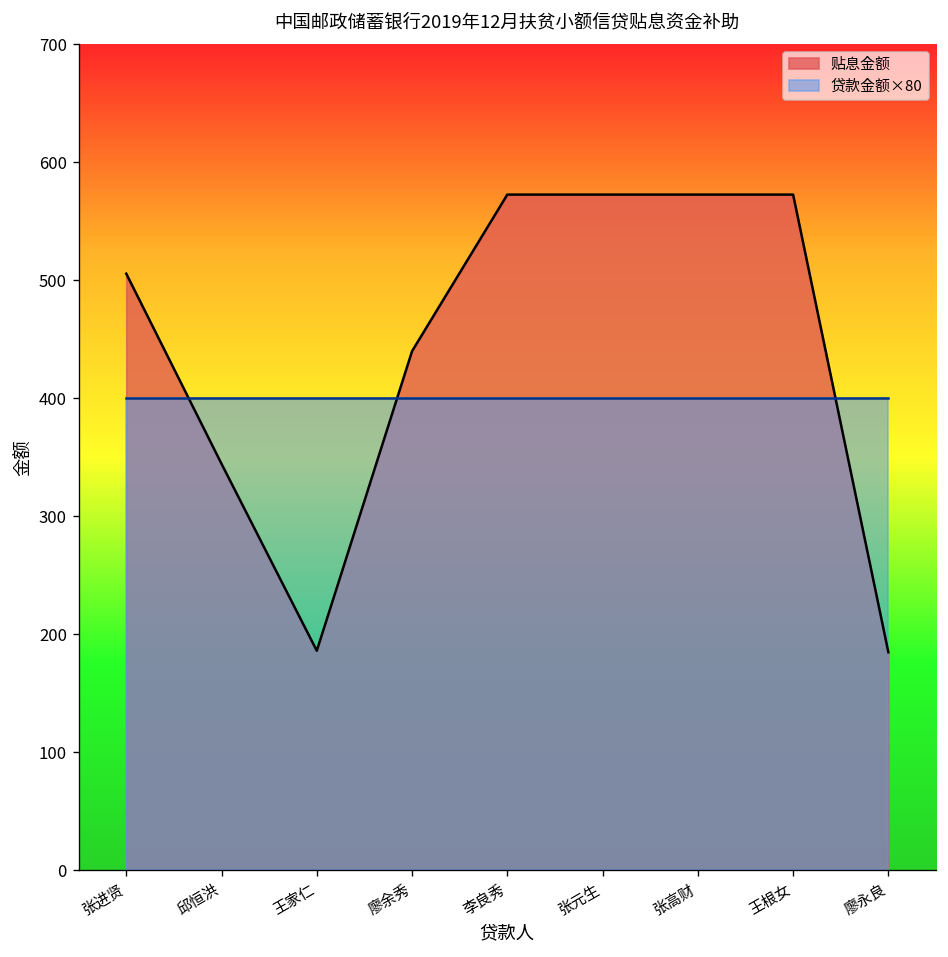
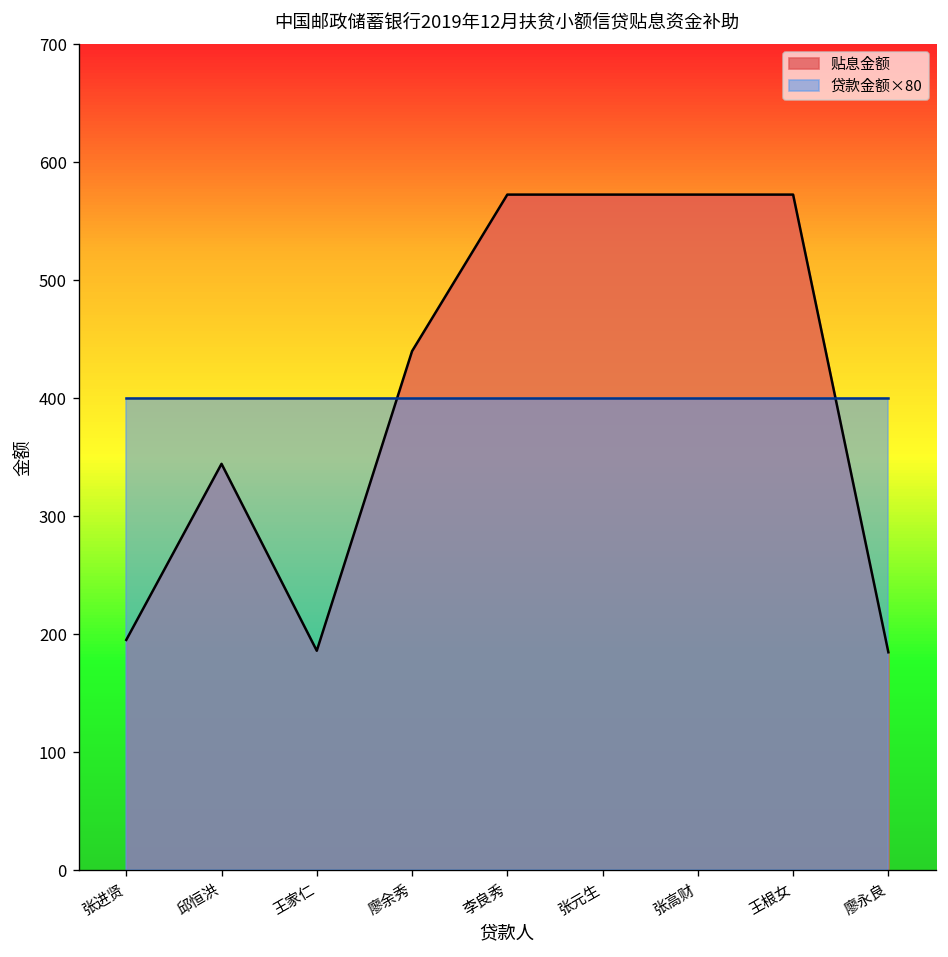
  {
    "贴息金额": {
-     "张进贤": 510,
+     "张进贤": 200,
      "邱恒洪": 340,
      "王家仁": 190,
      "廖余秀": 440,
      "李良秀": 570,
      "张元生": 570,
      "张高财": 570,
      "王根女": 570,
      "廖永良": 180
    },
    "贷款金额×80": {
      "张进贤": 400,
      "邱恒洪": 400,
      "王家仁": 400,
      "廖余秀": 400,
      "李良秀": 400,
      "张元生": 400,
      "张高财": 400,
      "王根女": 400,
      "廖永良": 400
    }
  }
